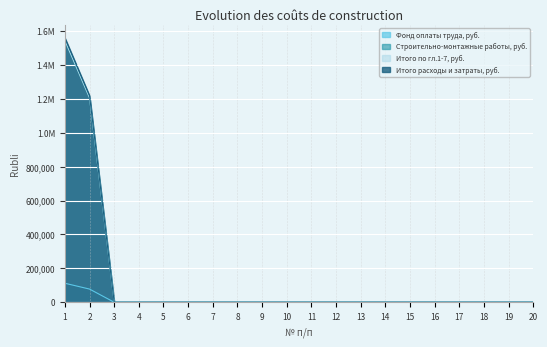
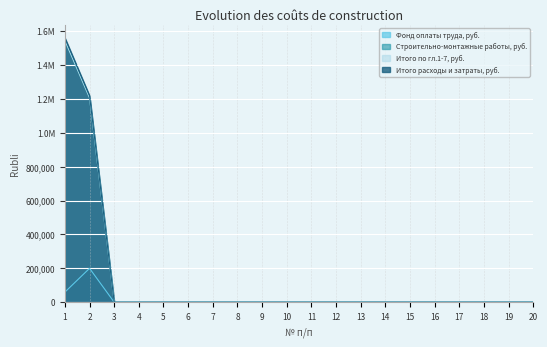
  {
    "Фонд оплаты труда, руб.": {
-     "1": "110,000",
-     "2": "80,000"
+     "1": "60,000",
+     "2": "200,000"
    },
    "Итого по гл.1-7, руб.": {
      "1": "1,540,000"
    },
    "Итого расходы и затраты, руб.": {
      "1": "1,560,000"
    }
  }
